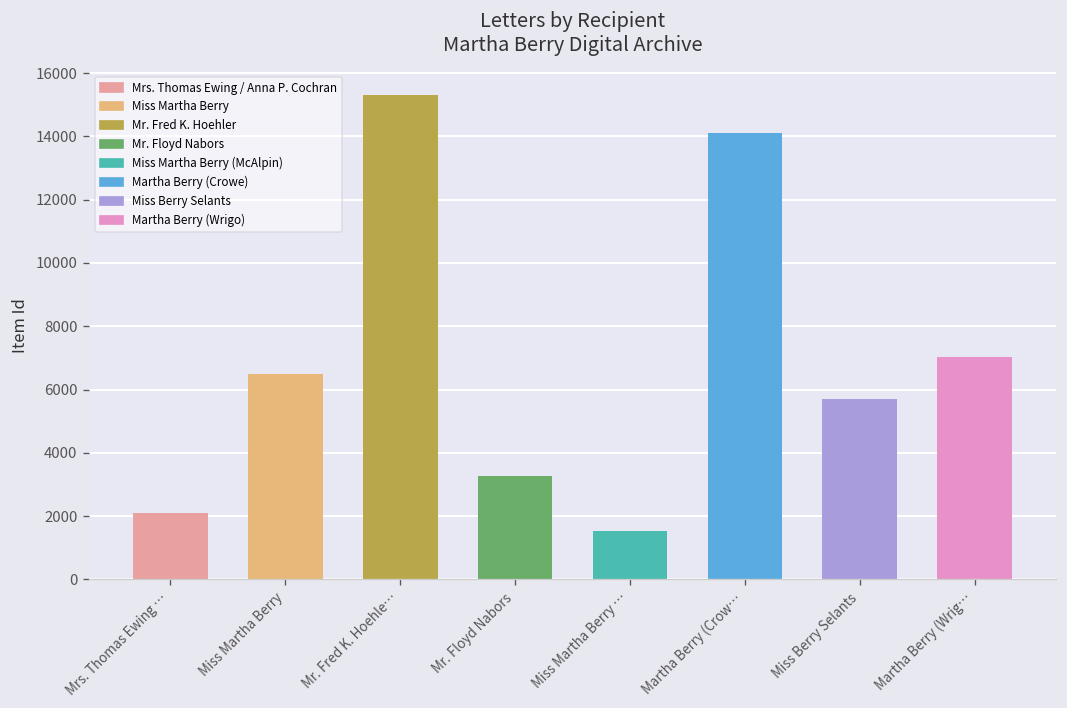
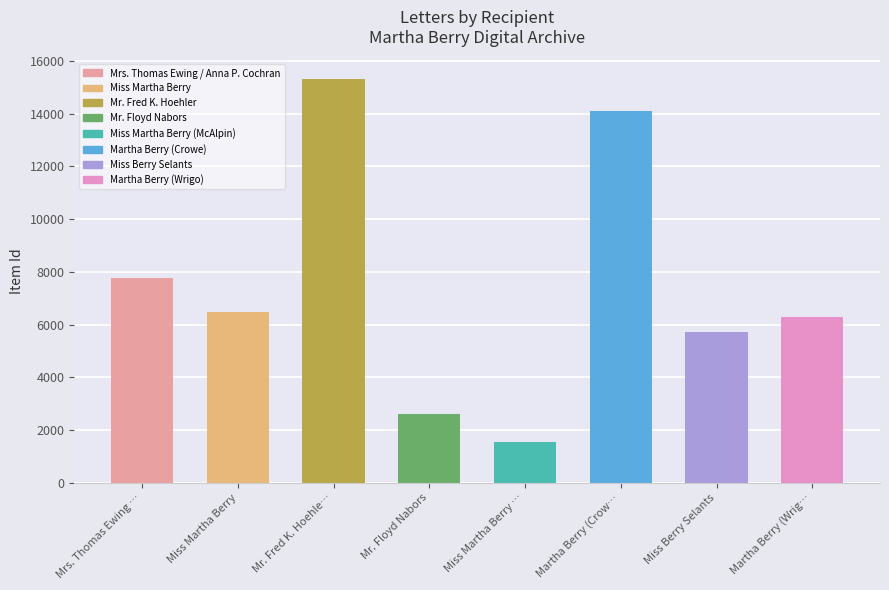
  {
-   "Mrs. Thomas Ewing …": 2100,
+   "Mrs. Thomas Ewing …": 7800,
    "Miss Martha Berry": 6500,
    "Mr. Fred K. Hoehle…": 15300,
-   "Mr. Floyd Nabors": 3300,
+   "Mr. Floyd Nabors": 2600,
    "Miss Martha Berry …": 1500,
    "Martha Berry (Crow…": 14100,
    "Miss Berry Selants": 5700,
-   "Martha Berry (Wrig…": 7000
+   "Martha Berry (Wrig…": 6300
  }
